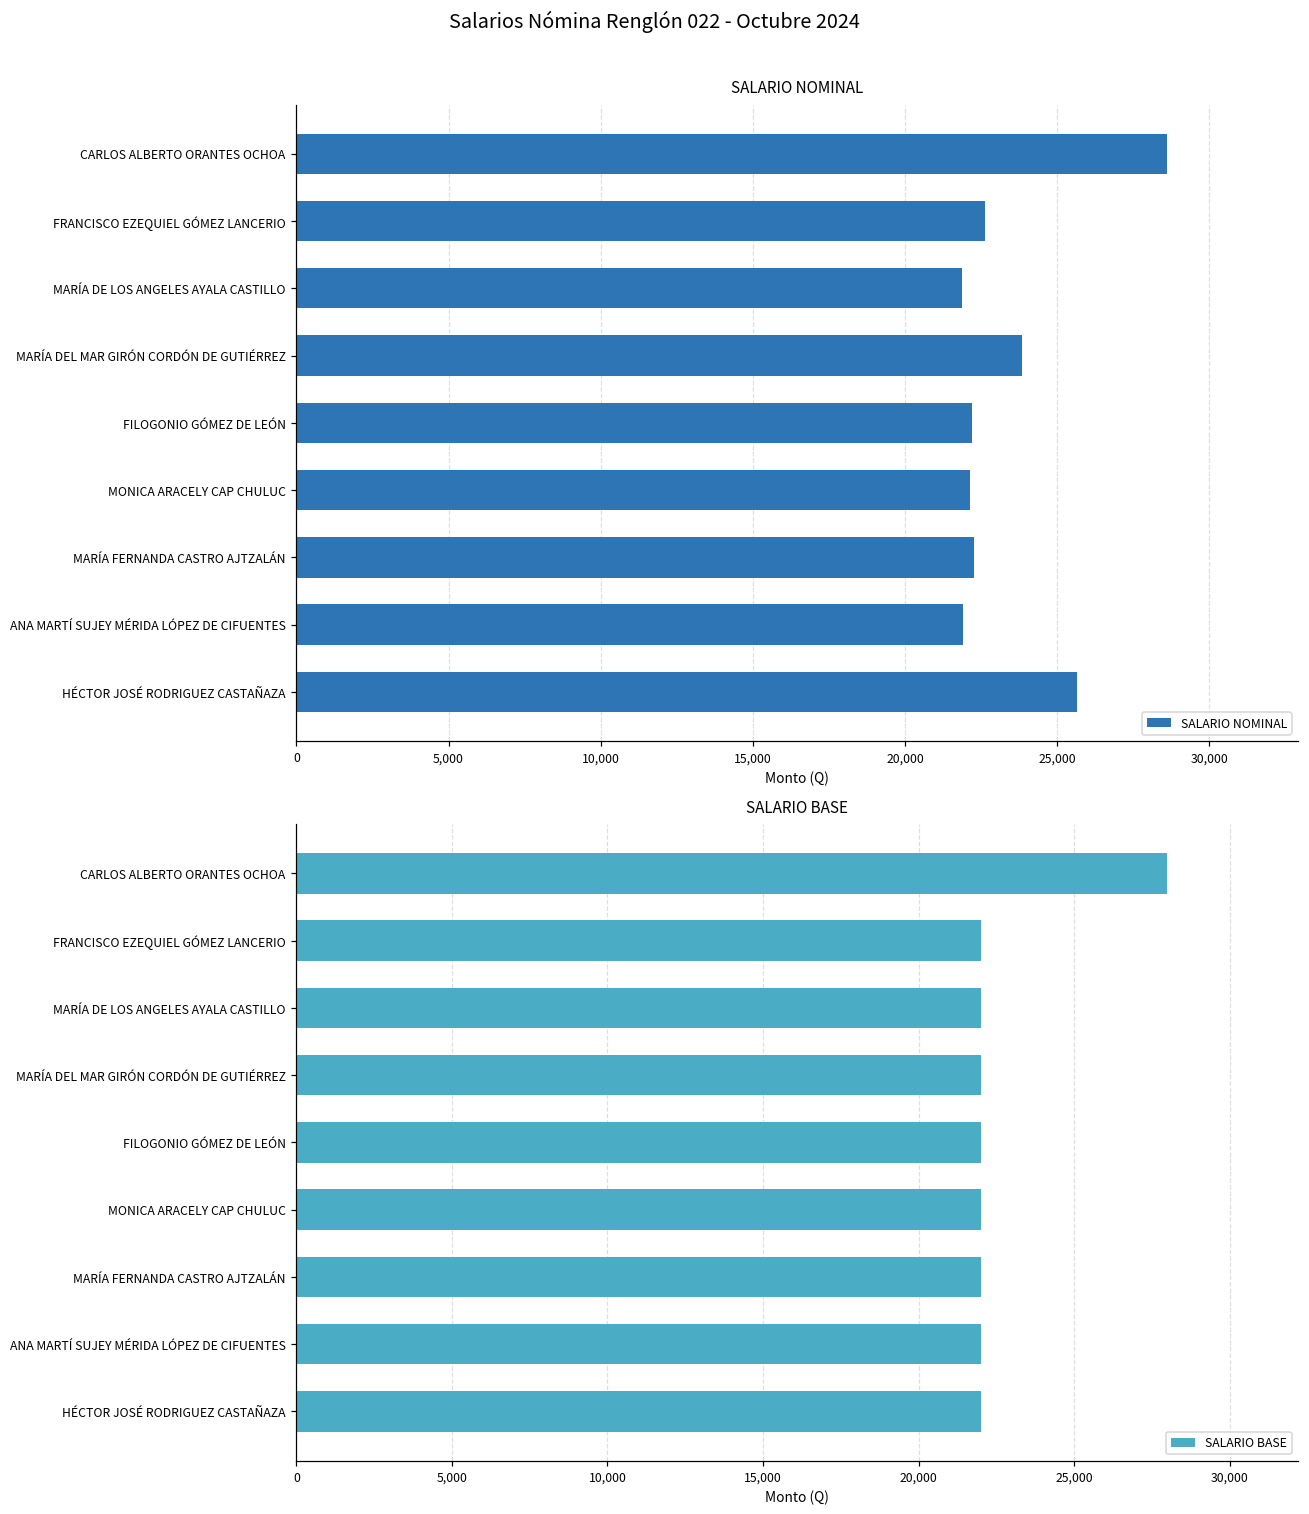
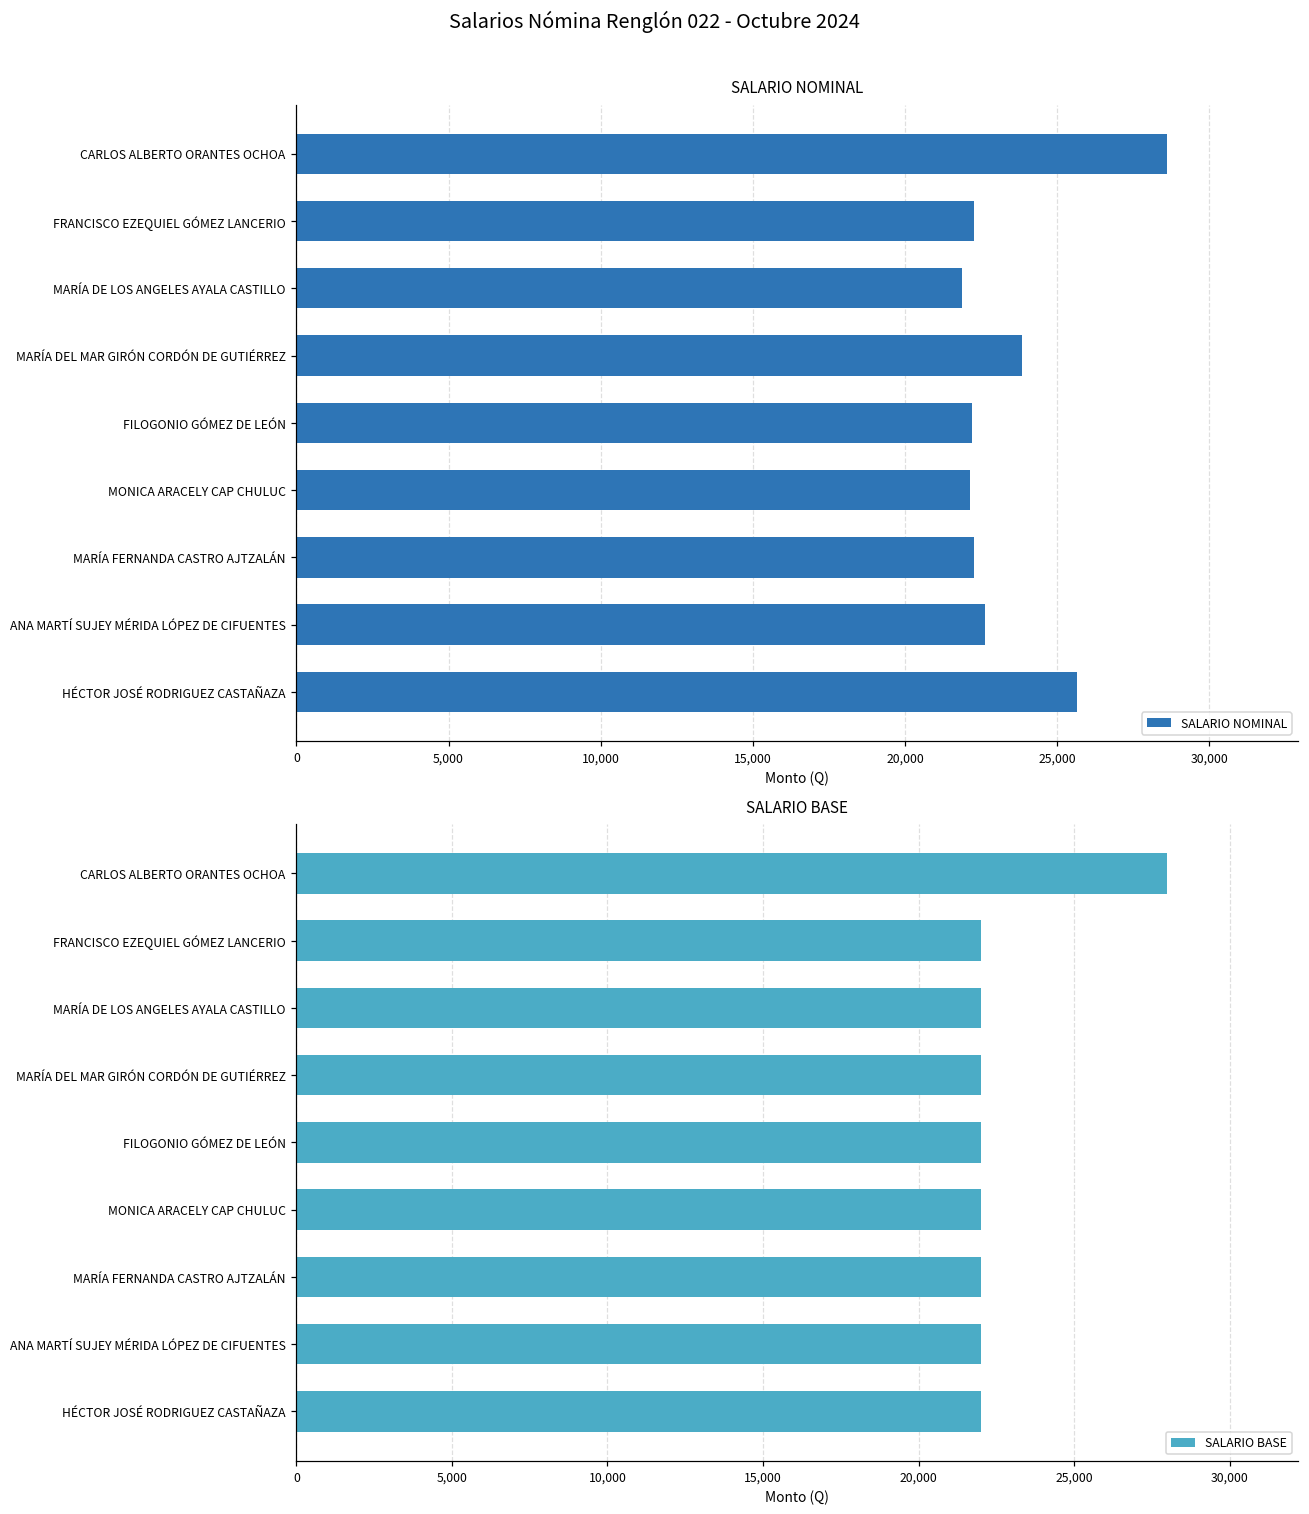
  {
    "SALARIO NOMINAL": {
      "CARLOS ALBERTO ORANTES OCHOA": "28,600",
-     "FRANCISCO EZEQUIEL GÓMEZ LANCERIO": "22,600",
+     "FRANCISCO EZEQUIEL GÓMEZ LANCERIO": "22,300",
      "MARÍA DE LOS ANGELES AYALA CASTILLO": "21,900",
      "MARÍA DEL MAR GIRÓN CORDÓN DE GUTIÉRREZ": "23,900",
      "FILOGONIO GÓMEZ DE LEÓN": "22,200",
      "MONICA ARACELY CAP CHULUC": "22,100",
      "MARÍA FERNANDA CASTRO AJTZALÁN": "22,300",
-     "ANA MARTÍ SUJEY MÉRIDA LÓPEZ DE CIFUENTES": "21,900",
+     "ANA MARTÍ SUJEY MÉRIDA LÓPEZ DE CIFUENTES": "22,600",
      "HÉCTOR JOSÉ RODRIGUEZ CASTAÑAZA": "25,700"
    },
    "SALARIO BASE": {
      "CARLOS ALBERTO ORANTES OCHOA": "28,000",
      "FRANCISCO EZEQUIEL GÓMEZ LANCERIO": "22,000",
      "MARÍA DE LOS ANGELES AYALA CASTILLO": "22,000",
      "MARÍA DEL MAR GIRÓN CORDÓN DE GUTIÉRREZ": "22,000",
      "FILOGONIO GÓMEZ DE LEÓN": "22,000",
      "MONICA ARACELY CAP CHULUC": "22,000",
      "MARÍA FERNANDA CASTRO AJTZALÁN": "22,000",
      "ANA MARTÍ SUJEY MÉRIDA LÓPEZ DE CIFUENTES": "22,000",
      "HÉCTOR JOSÉ RODRIGUEZ CASTAÑAZA": "22,000"
    }
  }
